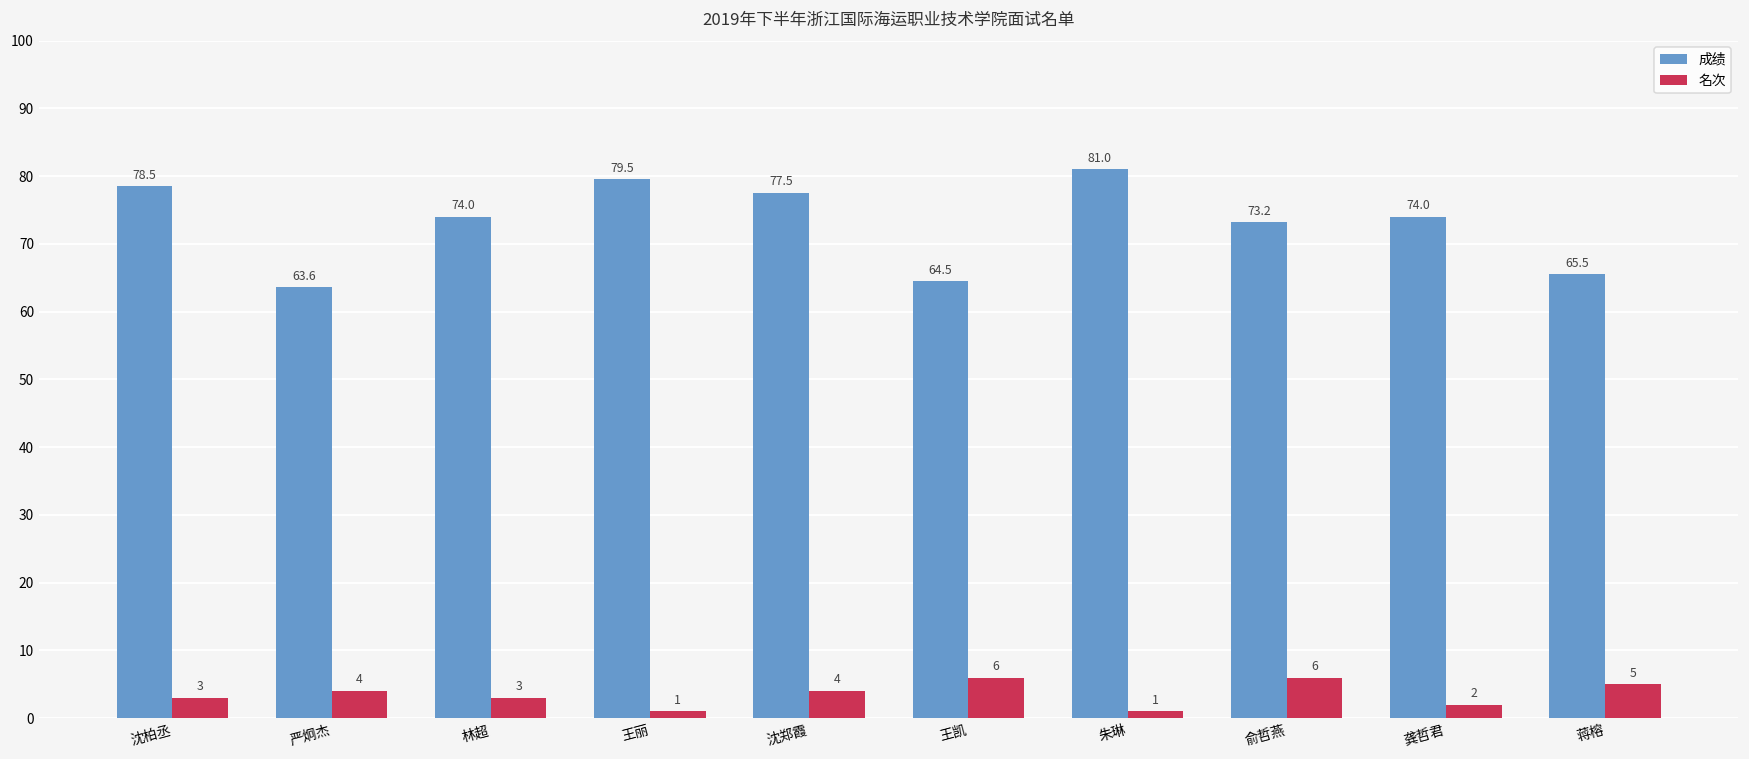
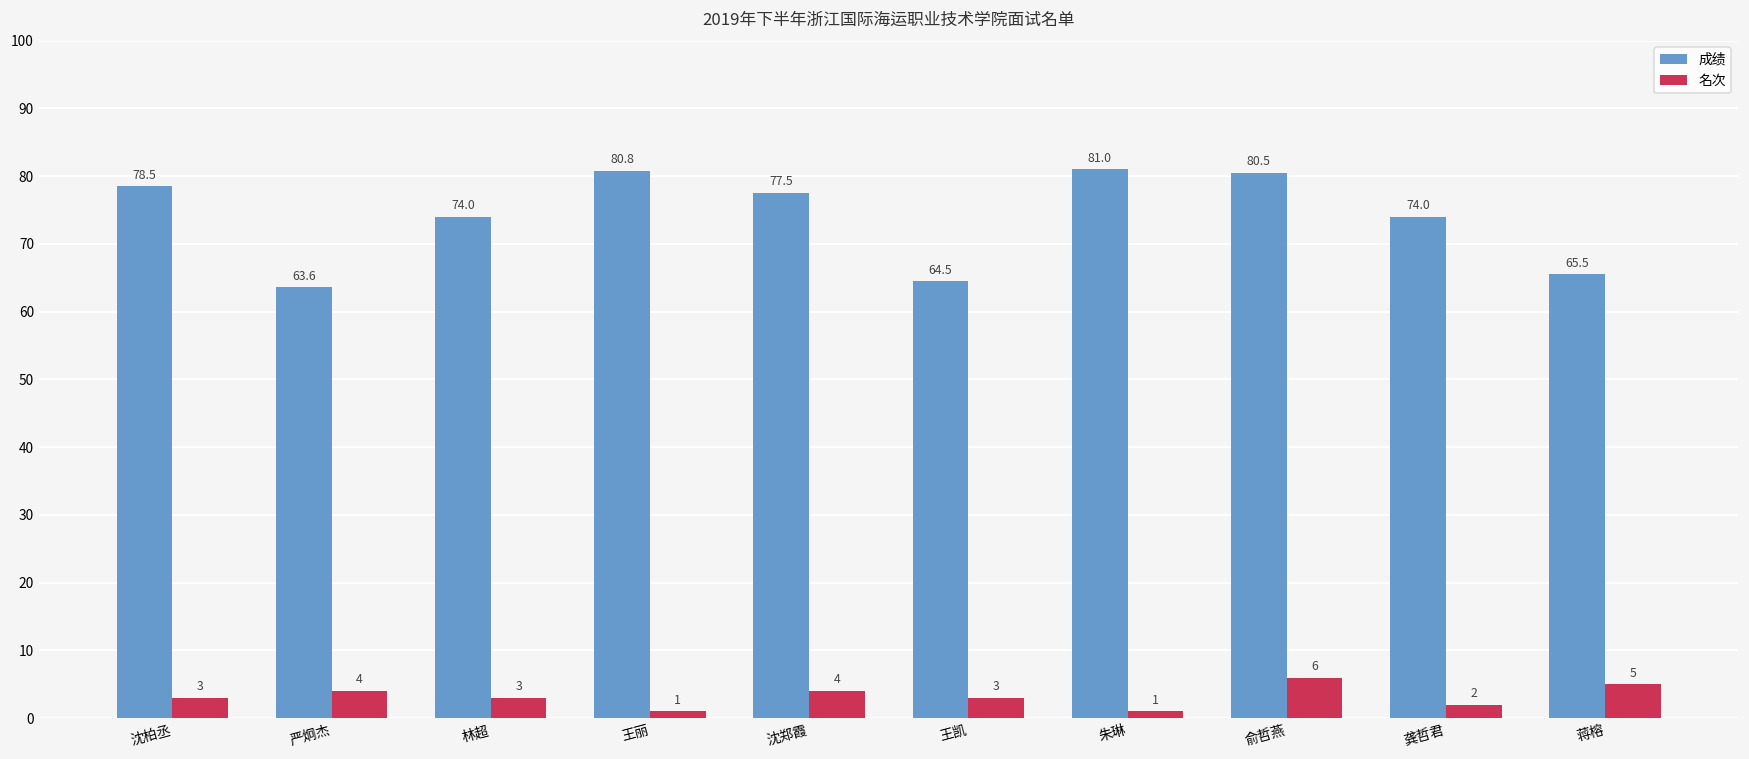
  {
    "成绩": {
      "沈柏丞": 78.5,
      "严炯杰": 63.6,
      "林超": 74.0,
-     "王丽": 79.5,
+     "王丽": 80.8,
      "沈郑霞": 77.5,
      "王凯": 64.5,
      "朱琳": 81.0,
-     "俞哲燕": 73.2,
+     "俞哲燕": 80.5,
      "龚哲君": 74.0,
      "蒋榕": 65.5
    },
    "名次": {
      "沈柏丞": 3,
      "严炯杰": 4,
      "林超": 3,
      "王丽": 1,
      "沈郑霞": 4,
-     "王凯": 6,
+     "王凯": 3,
      "朱琳": 1,
      "俞哲燕": 6,
      "龚哲君": 2,
      "蒋榕": 5
    }
  }
